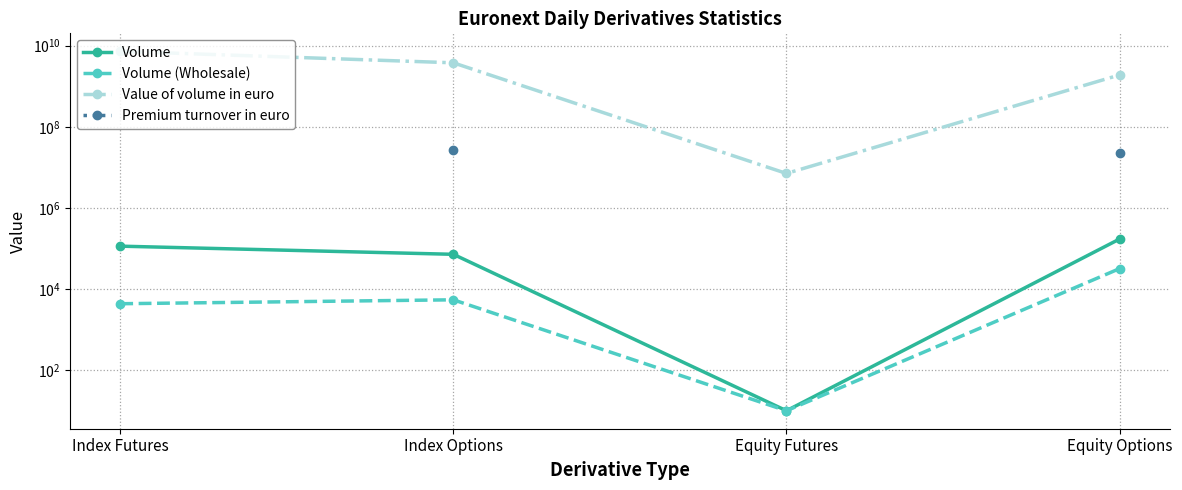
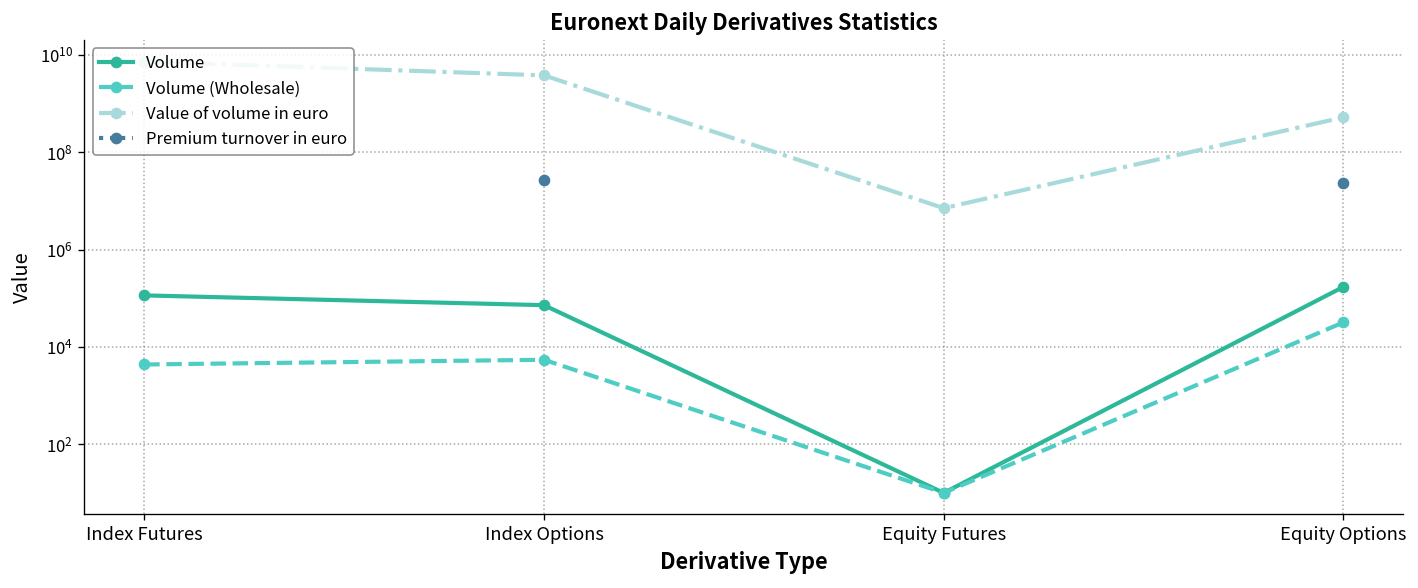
  {
    "Value of volume in euro": {
      "Index Options": 4000000000,
      "Equity Futures": 7000000,
-     "Equity Options": 2000000000
+     "Equity Options": 500000000
    },
    "Premium turnover in euro": {
      "Index Options": 30000000,
      "Equity Options": 20000000
    }
  }
